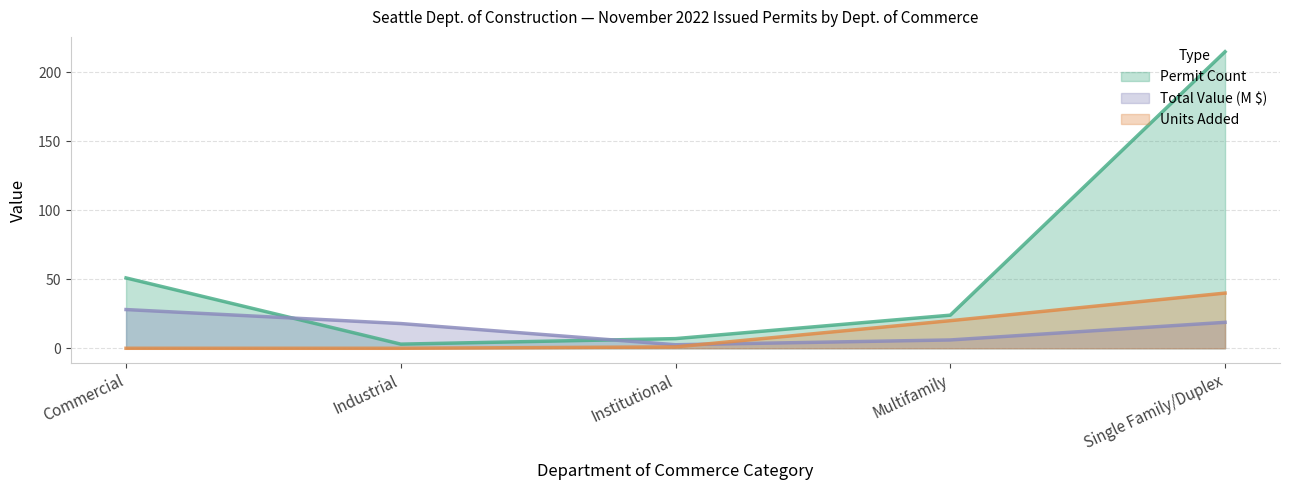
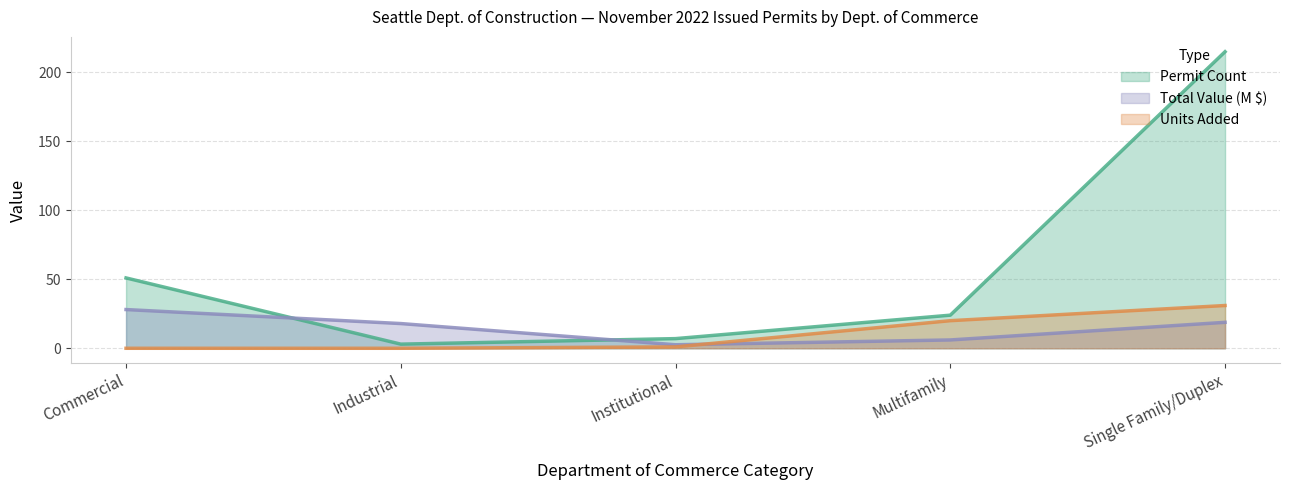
  {
    "Units Added": {
      "Commercial": 0,
      "Industrial": 0,
      "Multifamily": 20,
-     "Single Family/Duplex": 40
+     "Single Family/Duplex": 31
    }
  }
